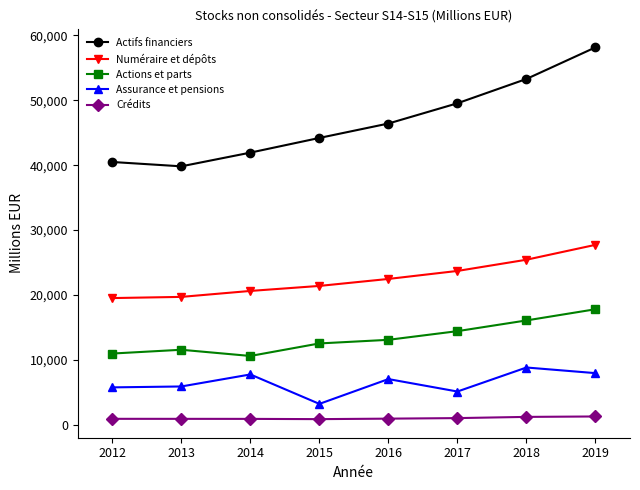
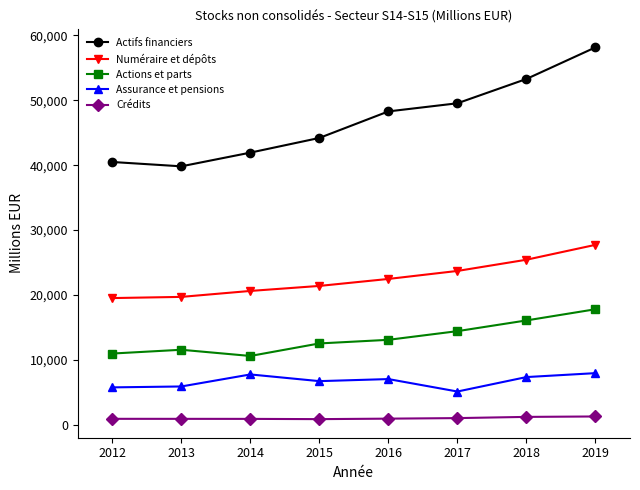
  {
    "Actifs financiers": {
      "2012": "40,000",
      "2013": "40,000",
      "2014": "42,000",
      "2015": "44,000",
-     "2016": "46,000",
+     "2016": "48,000",
      "2017": "50,000",
      "2018": "53,000",
      "2019": "58,000"
    },
    "Numéraire et dépôts": {
      "2012": "20,000",
      "2013": "20,000",
      "2014": "21,000",
      "2015": "21,000",
      "2016": "22,000",
      "2017": "24,000",
      "2018": "25,000",
      "2019": "28,000"
    },
    "Actions et parts": {
      "2012": "11,000",
      "2013": "12,000",
      "2014": "11,000",
      "2015": "13,000",
      "2016": "13,000",
      "2017": "14,000",
      "2018": "16,000",
      "2019": "18,000"
    },
    "Assurance et pensions": {
      "2012": "6,000",
      "2013": "6,000",
      "2014": "8,000",
-     "2015": "3,000",
+     "2015": "7,000",
      "2016": "7,000",
      "2017": "5,000",
-     "2018": "9,000",
+     "2018": "7,000",
      "2019": "8,000"
    },
    "Crédits": {
      "2012": "1,000",
      "2013": "1,000",
      "2014": "1,000",
      "2015": "1,000",
      "2016": "1,000",
      "2017": "1,000",
      "2018": "1,000",
      "2019": "1,000"
    }
  }
